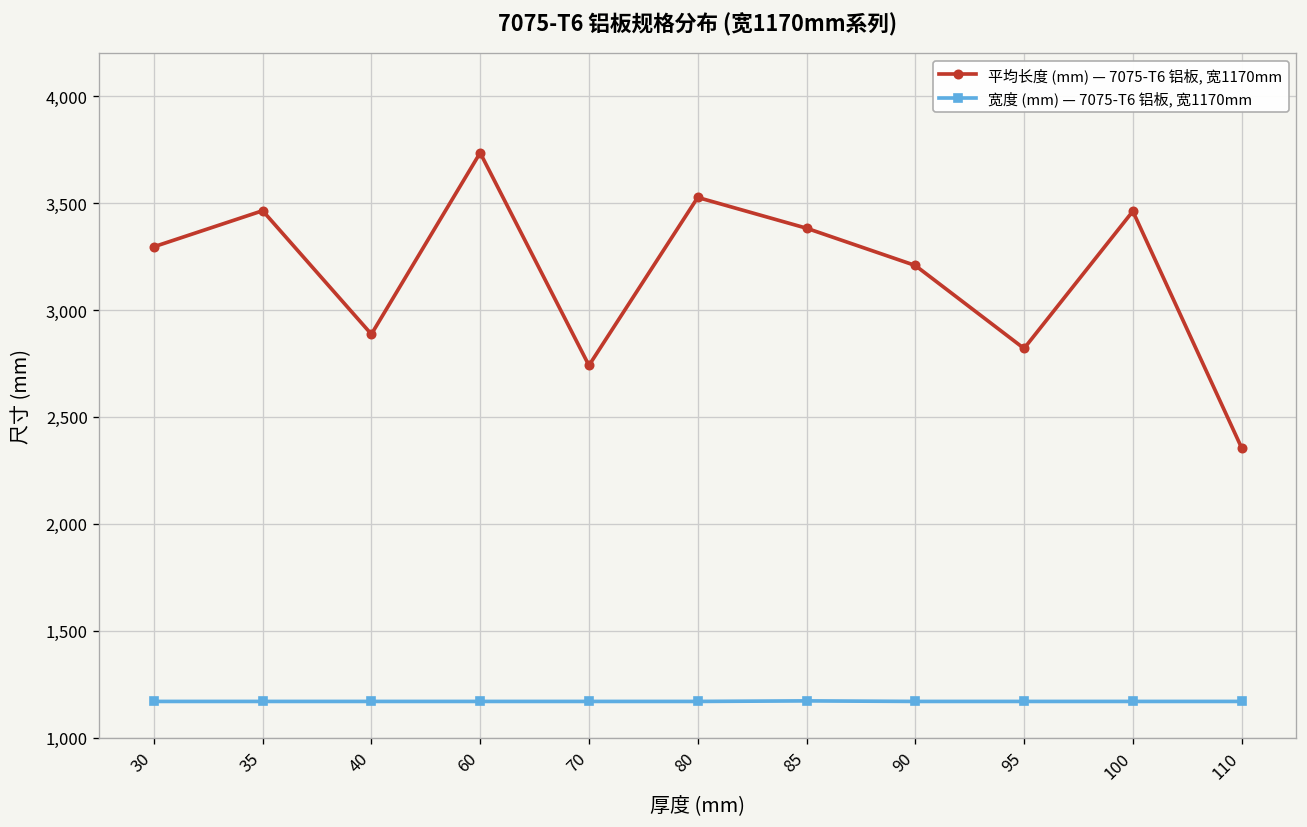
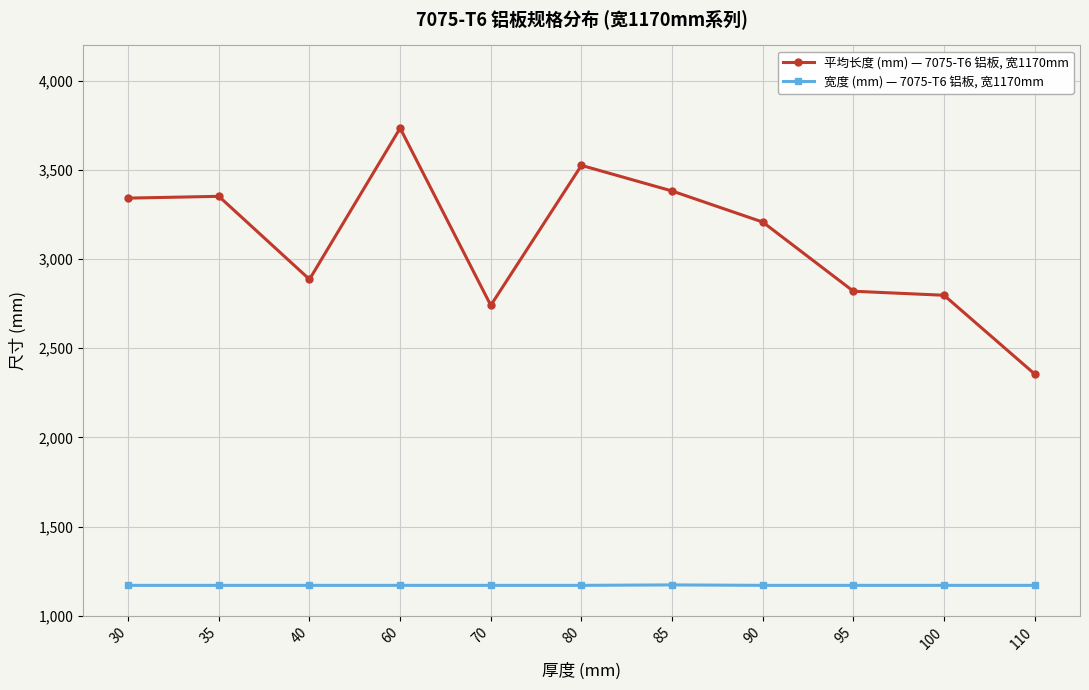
  {
    "平均长度 (mm) — 7075-T6 铝板, 宽1170mm": {
-     "30": "3,300",
-     "35": "3,460",
+     "30": "3,340",
+     "35": "3,350",
      "40": "2,890",
      "60": "3,740",
      "70": "2,740",
      "80": "3,530",
      "85": "3,380",
      "90": "3,210",
      "95": "2,820",
-     "100": "3,460",
+     "100": "2,800",
      "110": "2,360"
    },
    "宽度 (mm) — 7075-T6 铝板, 宽1170mm": {
      "30": "1,170",
      "35": "1,170",
      "40": "1,170",
      "60": "1,170",
      "70": "1,170",
      "80": "1,170",
      "85": "1,170",
      "90": "1,170",
      "95": "1,170",
      "100": "1,170",
      "110": "1,170"
    }
  }
